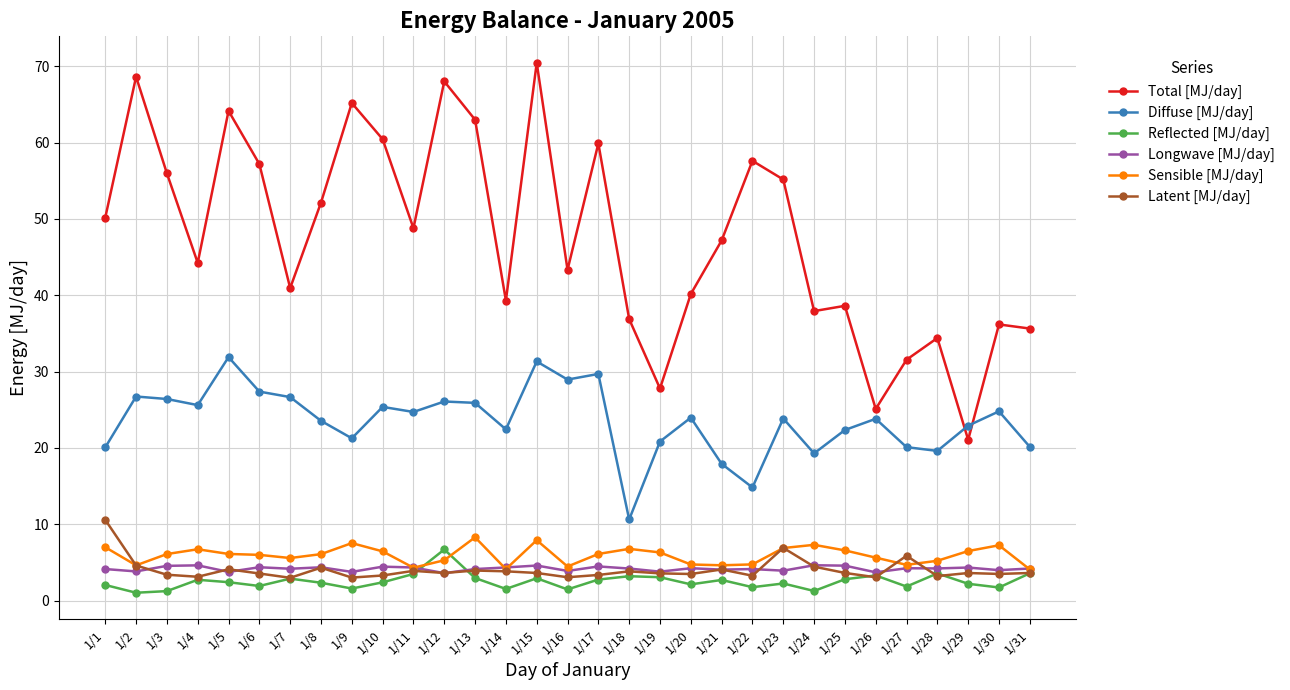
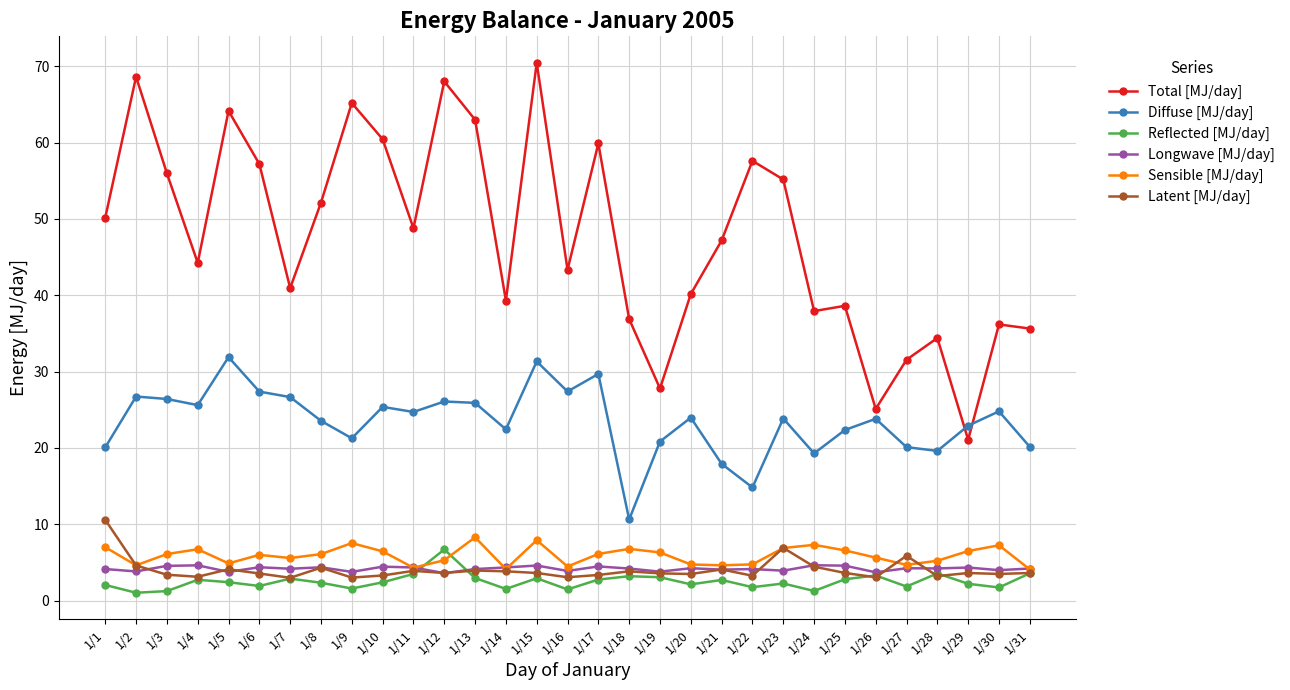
  {
    "Total [MJ/day]": {
      "1/1": 50,
      "1/2": 69,
      "1/3": 56,
      "1/4": 44,
      "1/5": 64,
      "1/6": 57,
      "1/7": 41,
      "1/8": 52,
      "1/9": 65,
      "1/10": 60,
      "1/11": 49,
      "1/12": 68,
      "1/13": 63,
      "1/14": 39,
      "1/15": 70,
      "1/16": 43,
      "1/17": 60,
      "1/18": 37,
      "1/19": 28,
      "1/20": 40,
      "1/21": 47,
      "1/22": 58,
      "1/23": 55,
      "1/24": 38,
      "1/25": 39,
      "1/26": 25,
      "1/27": 32,
      "1/28": 34,
      "1/29": 21,
      "1/30": 36,
      "1/31": 36
    },
    "Diffuse [MJ/day]": {
      "1/1": 20,
      "1/2": 27,
      "1/3": 26,
      "1/4": 26,
      "1/5": 32,
      "1/6": 27,
      "1/7": 27,
      "1/8": 24,
      "1/9": 21,
      "1/10": 25,
      "1/11": 25,
      "1/12": 26,
      "1/13": 26,
      "1/14": 22,
      "1/15": 31,
-     "1/16": 29,
+     "1/16": 27,
      "1/17": 30,
      "1/18": 11,
      "1/19": 21,
      "1/20": 24,
      "1/21": 18,
      "1/22": 15,
      "1/23": 24,
      "1/24": 19,
      "1/25": 22,
      "1/26": 24,
      "1/27": 20,
      "1/28": 20,
      "1/29": 23,
      "1/30": 25,
      "1/31": 20
    },
    "Reflected [MJ/day]": {
      "1/1": 2,
      "1/2": 1,
      "1/3": 1,
      "1/4": 3,
      "1/5": 2,
      "1/6": 2,
      "1/8": 2,
      "1/9": 2,
      "1/10": 2,
      "1/11": 3,
      "1/12": 7,
      "1/13": 3,
      "1/14": 2,
      "1/15": 3,
      "1/16": 1,
      "1/17": 3,
      "1/18": 3,
      "1/19": 3,
      "1/20": 2,
      "1/21": 3,
      "1/22": 2,
      "1/23": 2,
      "1/24": 1,
      "1/25": 3,
      "1/27": 2,
      "1/28": 4,
      "1/29": 2,
      "1/30": 2
    },
    "Longwave [MJ/day]": {
      "1/1": 4,
      "1/2": 4,
      "1/3": 5,
      "1/4": 5,
      "1/5": 4,
      "1/6": 4,
      "1/7": 4,
      "1/9": 4,
      "1/10": 4,
      "1/15": 5,
      "1/16": 4,
      "1/17": 4,
      "1/18": 4,
      "1/20": 4,
      "1/22": 4,
      "1/23": 4,
      "1/25": 5,
      "1/26": 4,
      "1/27": 4,
      "1/28": 4,
      "1/29": 4,
      "1/30": 4
    },
    "Sensible [MJ/day]": {
      "1/1": 7,
      "1/3": 6,
      "1/4": 7,
-     "1/5": 6,
+     "1/5": 5,
      "1/6": 6,
      "1/7": 6,
      "1/8": 6,
      "1/9": 8,
      "1/10": 6,
      "1/12": 5,
      "1/13": 8,
      "1/15": 8,
      "1/16": 4,
      "1/17": 6,
      "1/18": 7,
      "1/19": 6,
      "1/20": 5,
      "1/21": 5,
      "1/22": 5,
      "1/24": 7,
      "1/25": 7,
      "1/26": 6,
      "1/27": 5,
      "1/28": 5,
      "1/29": 6,
      "1/30": 7
    },
    "Latent [MJ/day]": {
      "1/1": 11,
      "1/3": 3,
      "1/4": 3,
      "1/5": 4,
      "1/6": 4,
      "1/9": 3,
      "1/10": 3,
      "1/11": 4,
      "1/15": 4,
      "1/16": 3,
      "1/17": 3,
      "1/18": 4,
      "1/20": 3,
      "1/22": 3,
      "1/25": 4,
      "1/27": 6,
      "1/28": 3,
      "1/29": 4,
      "1/30": 3
    }
  }
